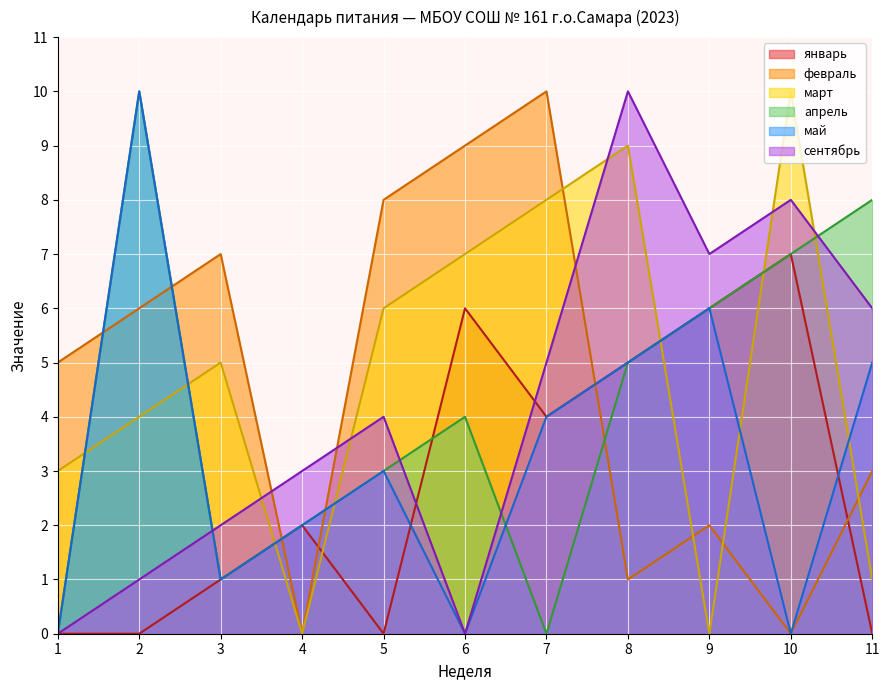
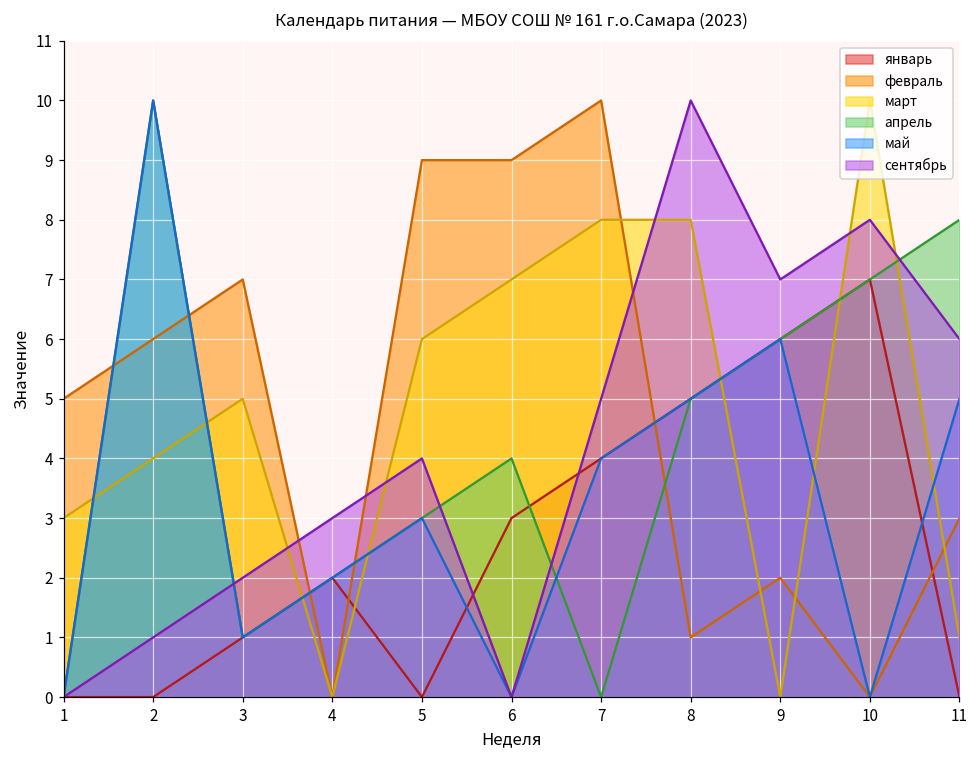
  {
    "январь": {
      "2": 0,
      "5": 0,
-     "6": 6,
+     "6": 3,
      "11": 0
    },
    "февраль": {
      "1": 5,
      "2": 6,
      "3": 7,
-     "5": 8,
+     "5": 9,
      "6": 9,
      "7": 10,
      "8": 1,
      "9": 2,
      "11": 3
    },
    "март": {
      "1": 3,
      "2": 4,
      "3": 5,
      "5": 6,
      "6": 7,
      "7": 8,
-     "8": 9,
+     "8": 8,
      "9": 0,
      "11": 1
    },
    "апрель": {
      "6": 4,
      "7": 0,
      "11": 8
    },
    "май": {
      "11": 5
    },
    "сентябрь": {
      "2": 1,
      "3": 2,
      "4": 3,
      "5": 4,
      "7": 5,
      "8": 10,
      "9": 7,
      "10": 8,
      "11": 6
    }
  }
